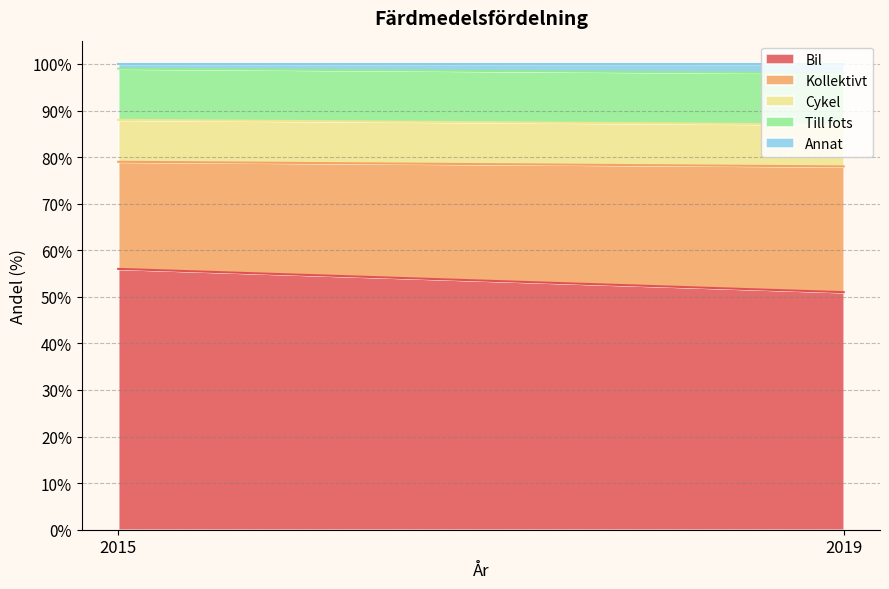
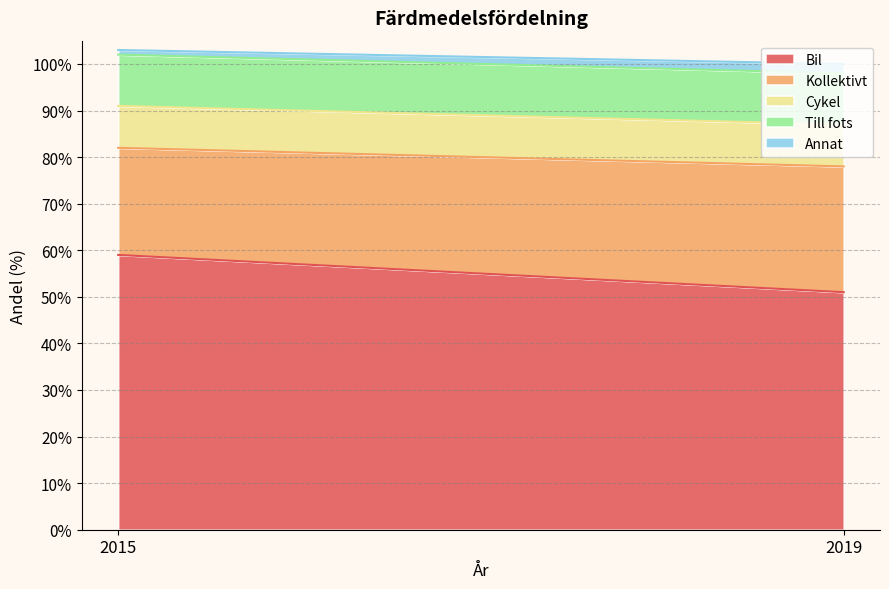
  {
    "Bil": {
-     "2015": "56%",
+     "2015": "59%",
      "2019": "51%"
    },
    "Kollektivt": {
      "2015": "23%",
      "2019": "27%"
    },
    "Cykel": {
      "2015": "9%"
    },
    "Till fots": {
      "2015": "11%"
    },
    "Annat": {
      "2015": "1%"
    }
  }
